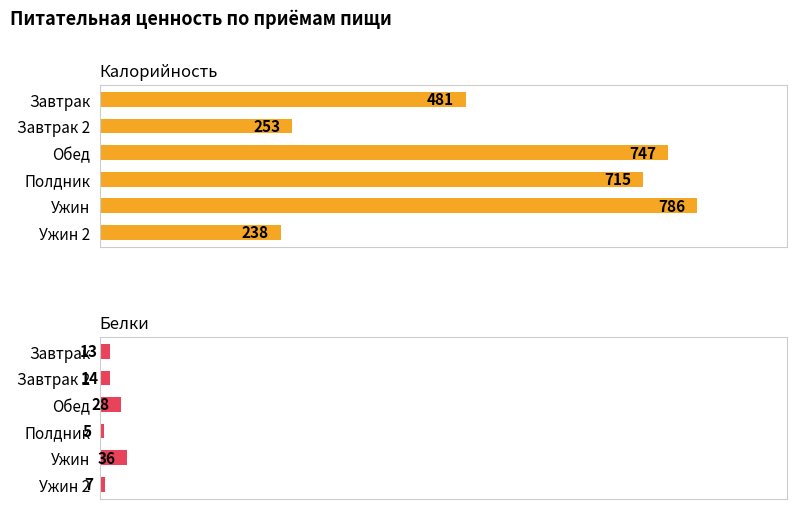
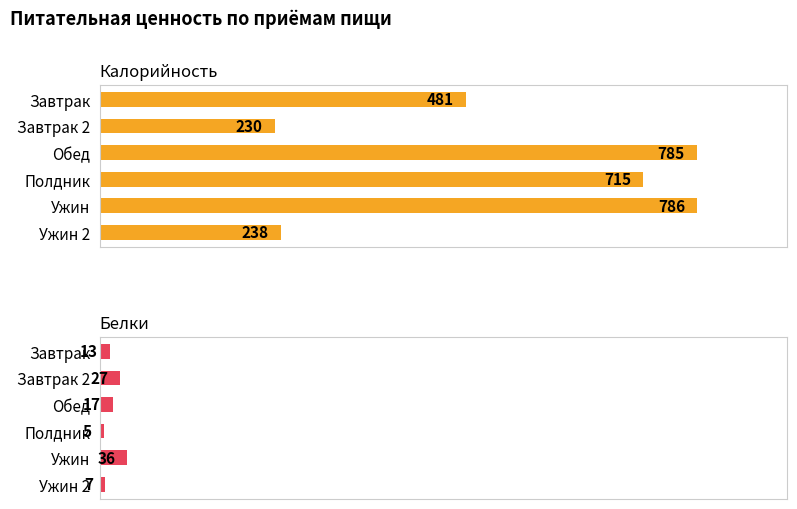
  {
    "Калорийность": {
      "Завтрак": 481,
-     "Завтрак 2": 253,
-     "Обед": 747,
+     "Завтрак 2": 230,
+     "Обед": 785,
      "Полдник": 715,
      "Ужин": 786,
      "Ужин 2": 238
    },
    "Белки": {
      "Завтрак": 13,
-     "Завтрак 2": 14,
-     "Обед": 28,
+     "Завтрак 2": 27,
+     "Обед": 17,
      "Полдник": 5,
      "Ужин": 36,
      "Ужин 2": 7
    }
  }
